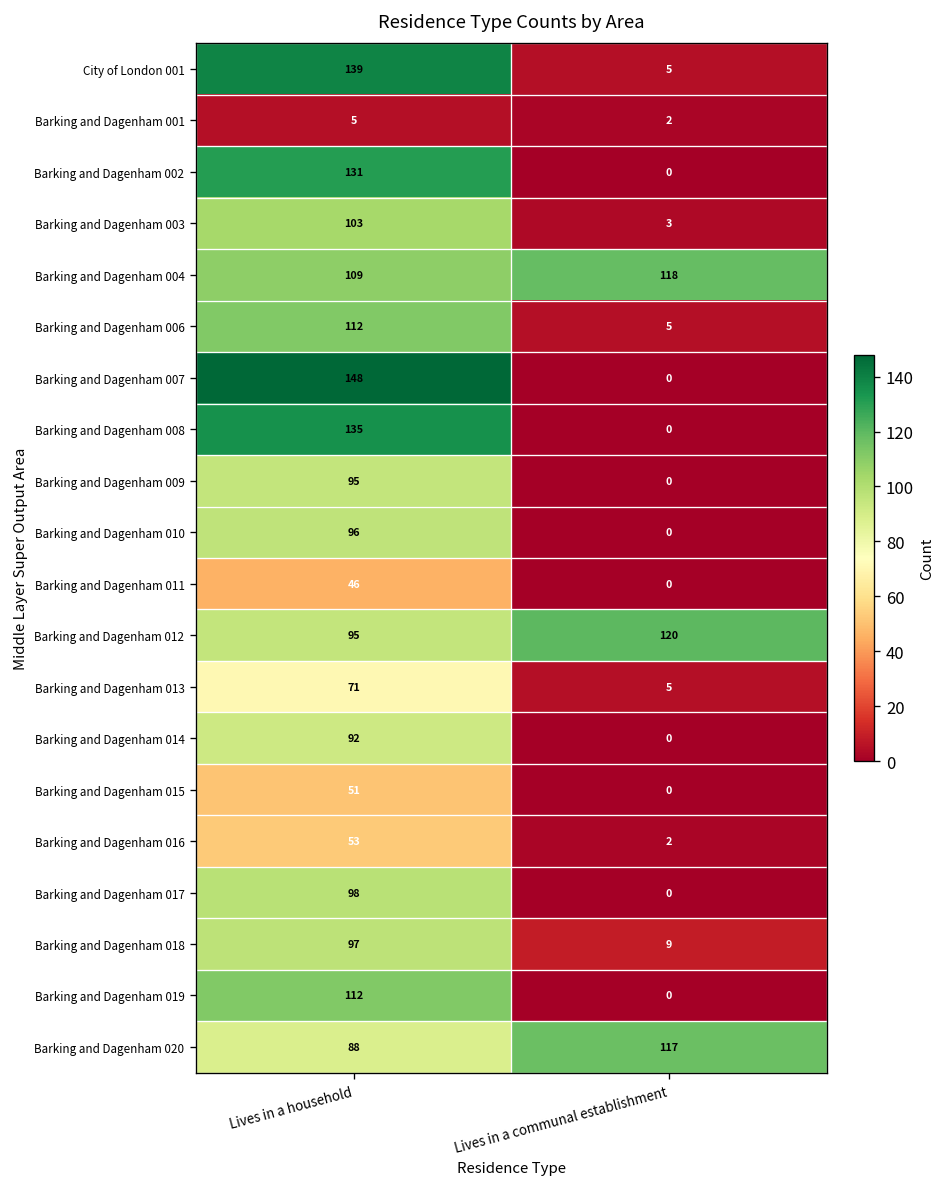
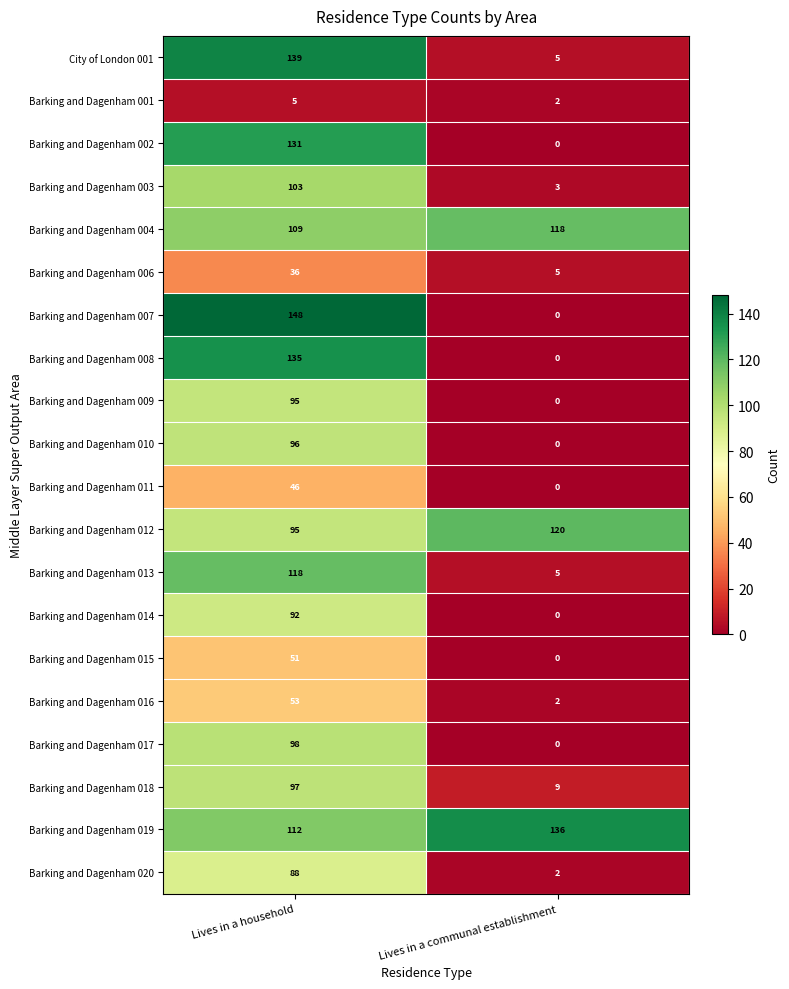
  {
    "City of London 001": {
      "Lives in a household": 139,
      "Lives in a communal establishment": 5
    },
    "Barking and Dagenham 001": {
      "Lives in a household": 5,
      "Lives in a communal establishment": 2
    },
    "Barking and Dagenham 002": {
      "Lives in a household": 131,
      "Lives in a communal establishment": 0
    },
    "Barking and Dagenham 003": {
      "Lives in a household": 103,
      "Lives in a communal establishment": 3
    },
    "Barking and Dagenham 004": {
      "Lives in a household": 109,
      "Lives in a communal establishment": 118
    },
    "Barking and Dagenham 006": {
-     "Lives in a household": 112,
+     "Lives in a household": 36,
      "Lives in a communal establishment": 5
    },
    "Barking and Dagenham 007": {
      "Lives in a household": 148,
      "Lives in a communal establishment": 0
    },
    "Barking and Dagenham 008": {
      "Lives in a household": 135,
      "Lives in a communal establishment": 0
    },
    "Barking and Dagenham 009": {
      "Lives in a household": 95,
      "Lives in a communal establishment": 0
    },
    "Barking and Dagenham 010": {
      "Lives in a household": 96,
      "Lives in a communal establishment": 0
    },
    "Barking and Dagenham 011": {
      "Lives in a household": 46,
      "Lives in a communal establishment": 0
    },
    "Barking and Dagenham 012": {
      "Lives in a household": 95,
      "Lives in a communal establishment": 120
    },
    "Barking and Dagenham 013": {
-     "Lives in a household": 71,
+     "Lives in a household": 118,
      "Lives in a communal establishment": 5
    },
    "Barking and Dagenham 014": {
      "Lives in a household": 92,
      "Lives in a communal establishment": 0
    },
    "Barking and Dagenham 015": {
      "Lives in a household": 51,
      "Lives in a communal establishment": 0
    },
    "Barking and Dagenham 016": {
      "Lives in a household": 53,
      "Lives in a communal establishment": 2
    },
    "Barking and Dagenham 017": {
      "Lives in a household": 98,
      "Lives in a communal establishment": 0
    },
    "Barking and Dagenham 018": {
      "Lives in a household": 97,
      "Lives in a communal establishment": 9
    },
    "Barking and Dagenham 019": {
      "Lives in a household": 112,
-     "Lives in a communal establishment": 0
+     "Lives in a communal establishment": 136
    },
    "Barking and Dagenham 020": {
      "Lives in a household": 88,
-     "Lives in a communal establishment": 117
+     "Lives in a communal establishment": 2
    }
  }
